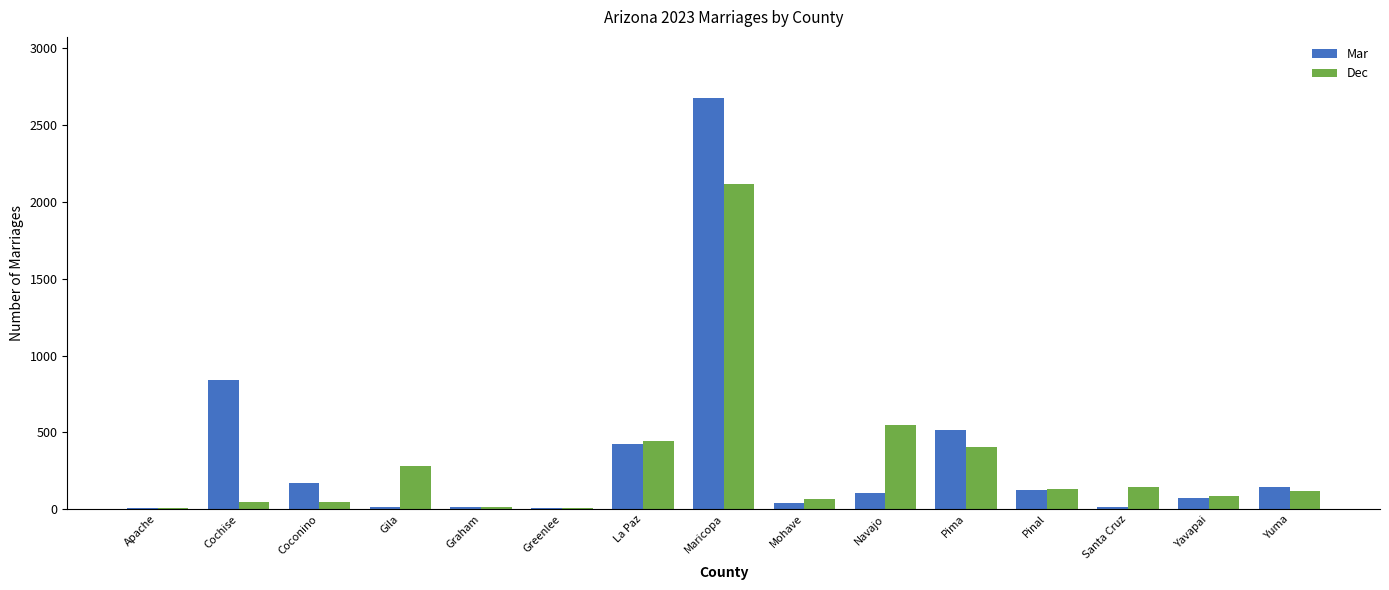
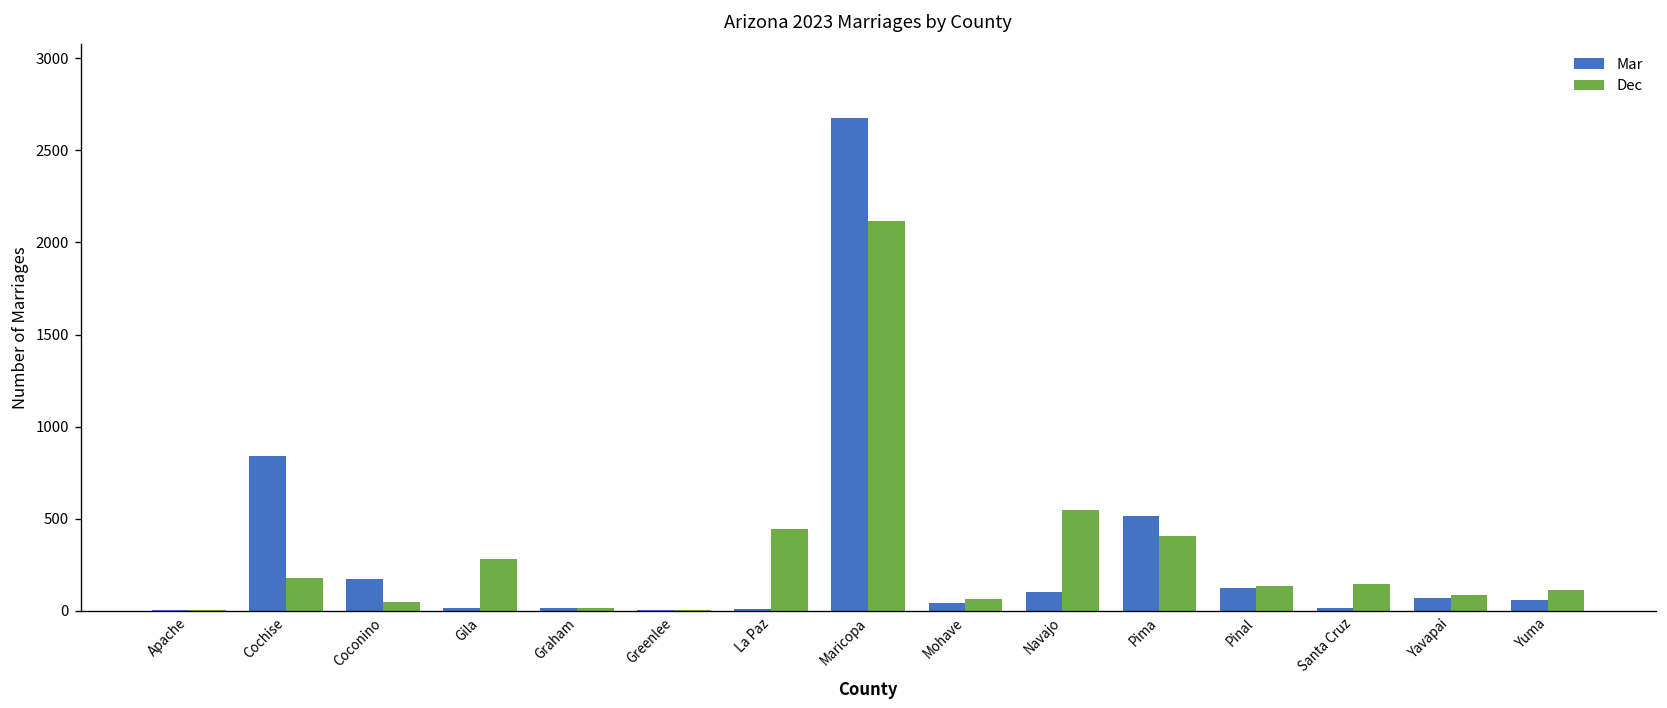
  {
    "Mar": {
      "Cochise": 840,
      "Coconino": 170,
-     "La Paz": 430,
+     "La Paz": 10,
      "Maricopa": 2670,
      "Mohave": 40,
      "Navajo": 100,
      "Pima": 510,
      "Pinal": 120,
      "Yavapai": 70,
-     "Yuma": 140
+     "Yuma": 60
    },
    "Dec": {
-     "Cochise": 50,
+     "Cochise": 180,
      "Coconino": 50,
      "Gila": 280,
      "La Paz": 450,
      "Maricopa": 2110,
      "Mohave": 70,
      "Navajo": 550,
      "Pima": 400,
      "Pinal": 130,
      "Santa Cruz": 140,
      "Yavapai": 90,
      "Yuma": 120
    }
  }
